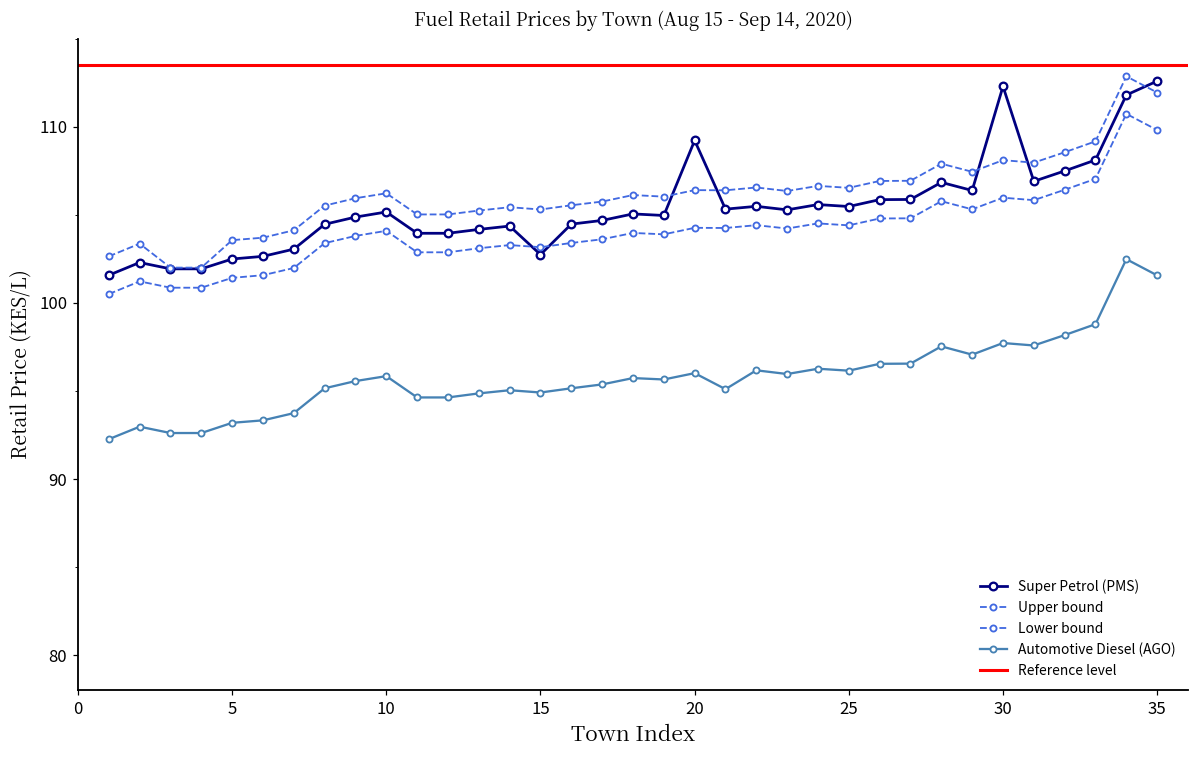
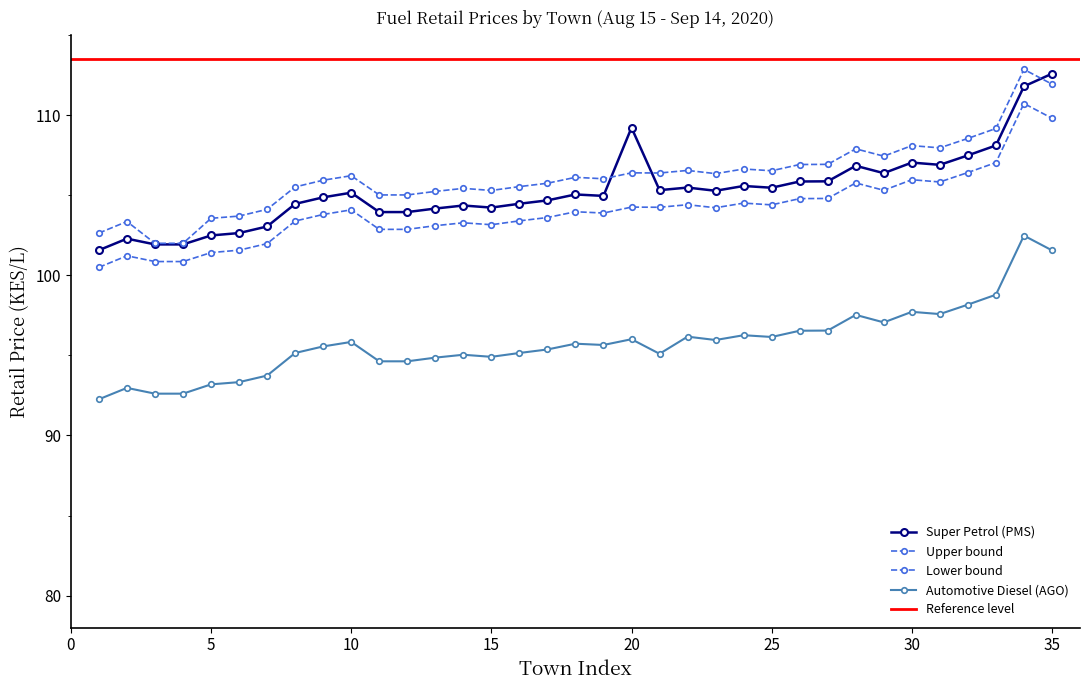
  {
    "Super Petrol (PMS)": {
      "5": 102.5,
      "10": 105.2,
-     "15": 102.7,
+     "15": 104.2,
      "20": 109.2,
      "25": 105.5,
-     "30": 112.3,
+     "30": 107.0,
      "35": 112.6
    }
  }
